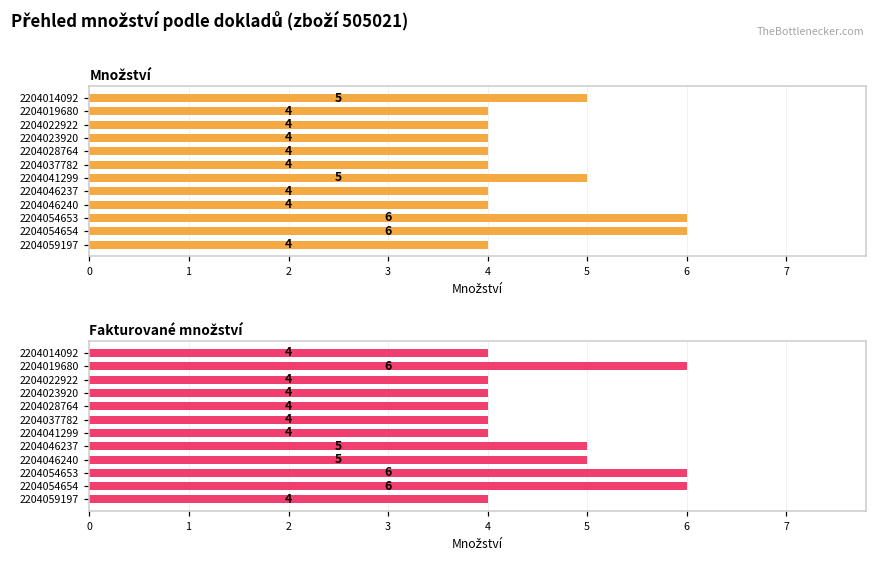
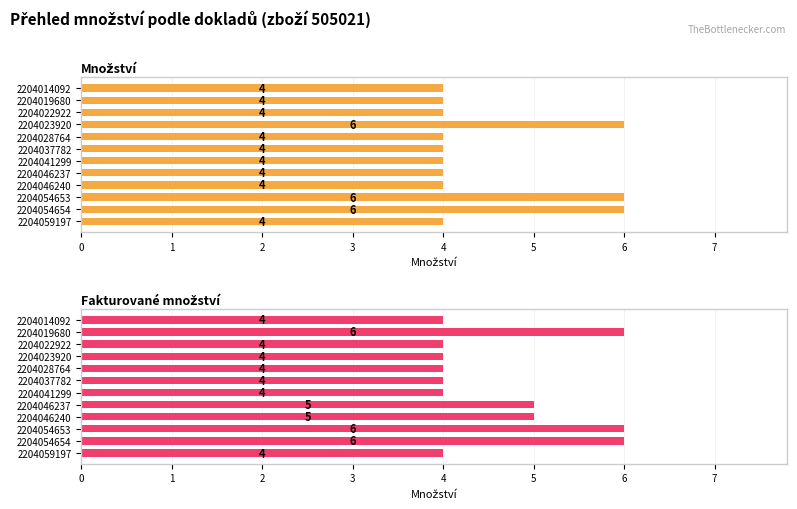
  {
    "Množství": {
-     "2204014092": 5,
+     "2204014092": 4,
      "2204019680": 4,
      "2204022922": 4,
-     "2204023920": 4,
+     "2204023920": 6,
      "2204028764": 4,
      "2204037782": 4,
-     "2204041299": 5,
+     "2204041299": 4,
      "2204046237": 4,
      "2204046240": 4,
      "2204054653": 6,
      "2204054654": 6,
      "2204059197": 4
    },
    "Fakturované množství": {
      "2204014092": 4,
      "2204019680": 6,
      "2204022922": 4,
      "2204023920": 4,
      "2204028764": 4,
      "2204037782": 4,
      "2204041299": 4,
      "2204046237": 5,
      "2204046240": 5,
      "2204054653": 6,
      "2204054654": 6,
      "2204059197": 4
    }
  }
